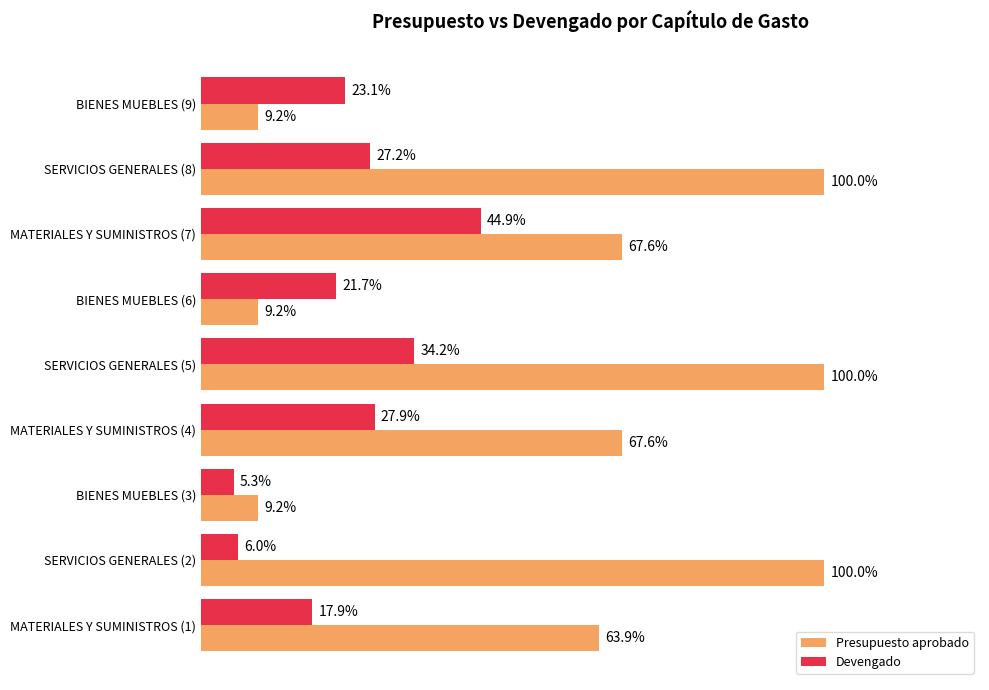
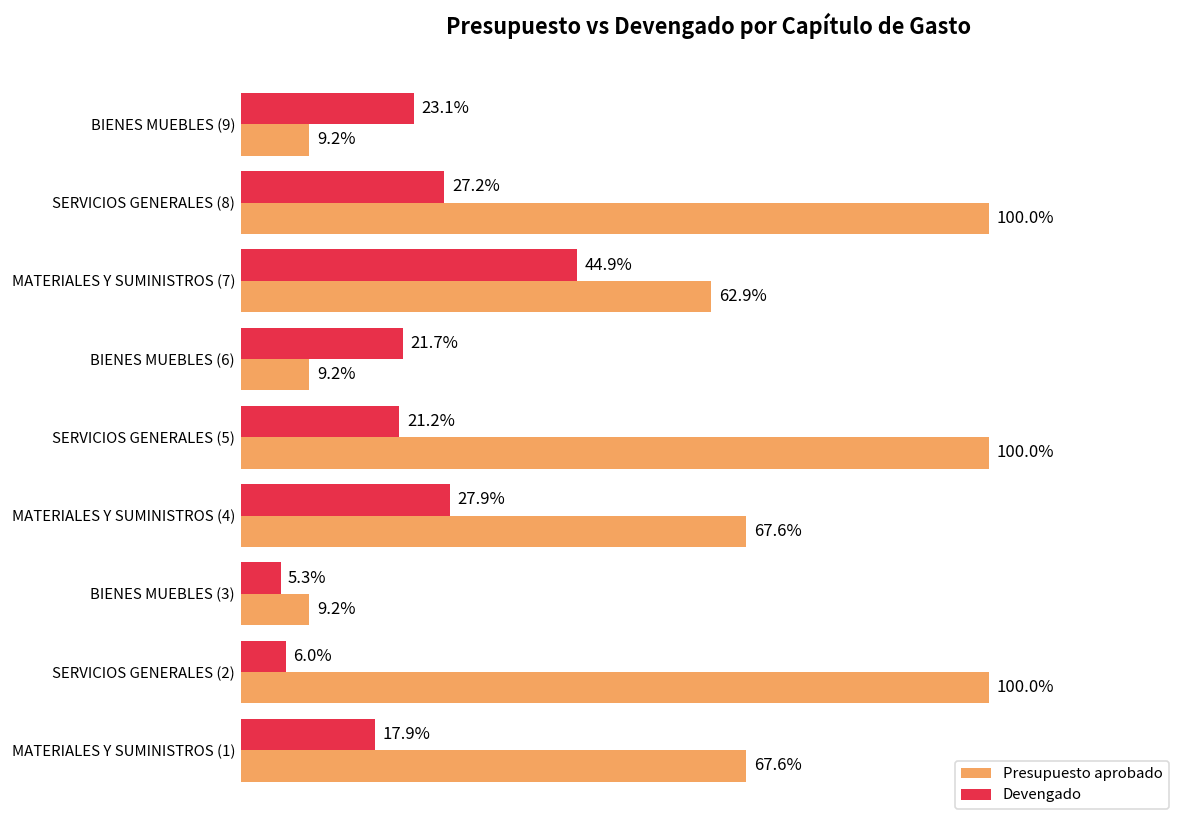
  {
    "Presupuesto aprobado": {
      "BIENES MUEBLES (9)": "9.2%",
      "SERVICIOS GENERALES (8)": "100.0%",
-     "MATERIALES Y SUMINISTROS (7)": "67.6%",
+     "MATERIALES Y SUMINISTROS (7)": "62.9%",
      "BIENES MUEBLES (6)": "9.2%",
      "SERVICIOS GENERALES (5)": "100.0%",
      "MATERIALES Y SUMINISTROS (4)": "67.6%",
      "BIENES MUEBLES (3)": "9.2%",
      "SERVICIOS GENERALES (2)": "100.0%",
-     "MATERIALES Y SUMINISTROS (1)": "63.9%"
+     "MATERIALES Y SUMINISTROS (1)": "67.6%"
    },
    "Devengado": {
      "BIENES MUEBLES (9)": "23.1%",
      "SERVICIOS GENERALES (8)": "27.2%",
      "MATERIALES Y SUMINISTROS (7)": "44.9%",
      "BIENES MUEBLES (6)": "21.7%",
-     "SERVICIOS GENERALES (5)": "34.2%",
+     "SERVICIOS GENERALES (5)": "21.2%",
      "MATERIALES Y SUMINISTROS (4)": "27.9%",
      "BIENES MUEBLES (3)": "5.3%",
      "SERVICIOS GENERALES (2)": "6.0%",
      "MATERIALES Y SUMINISTROS (1)": "17.9%"
    }
  }
